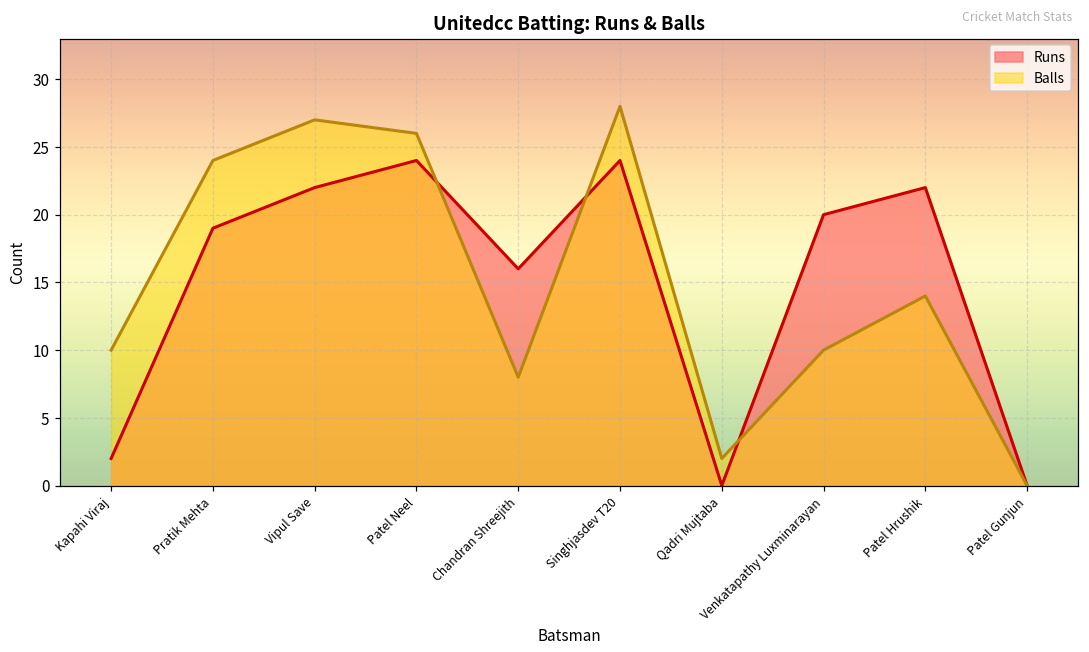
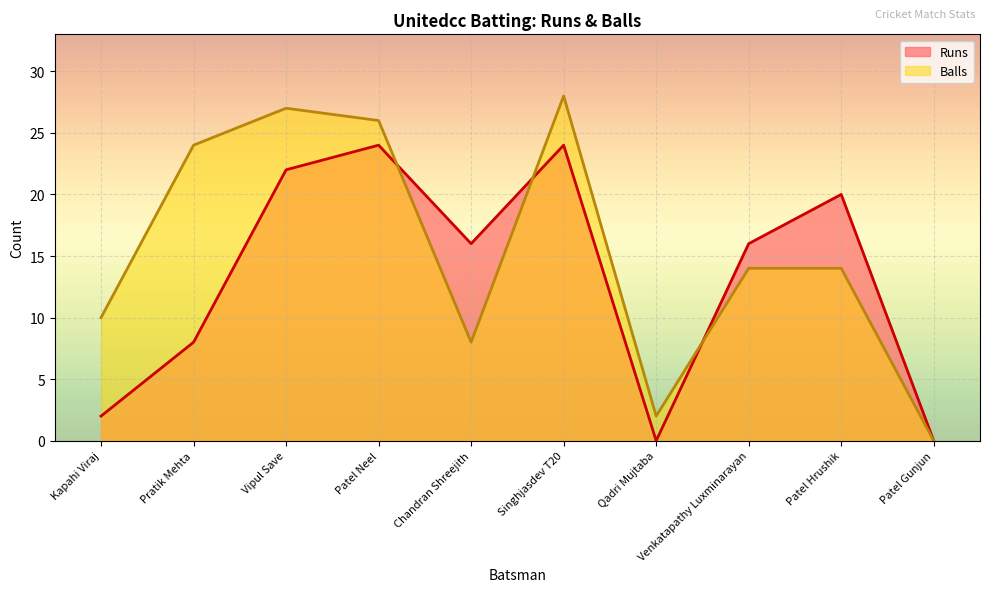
  {
    "Runs": {
      "Kapahi Viraj": 2,
-     "Pratik Mehta": 19,
+     "Pratik Mehta": 8,
      "Vipul Save": 22,
      "Patel Neel": 24,
      "Chandran Shreejith": 16,
      "Singhjasdev T20": 24,
      "Qadri Mujtaba": 0,
-     "Venkatapathy Luxminarayan": 20,
-     "Patel Hrushik": 22
+     "Venkatapathy Luxminarayan": 16,
+     "Patel Hrushik": 20
    },
    "Balls": {
      "Kapahi Viraj": 10,
      "Pratik Mehta": 24,
      "Vipul Save": 27,
      "Patel Neel": 26,
      "Chandran Shreejith": 8,
      "Singhjasdev T20": 28,
      "Qadri Mujtaba": 2,
-     "Venkatapathy Luxminarayan": 10,
+     "Venkatapathy Luxminarayan": 14,
      "Patel Hrushik": 14
    }
  }
